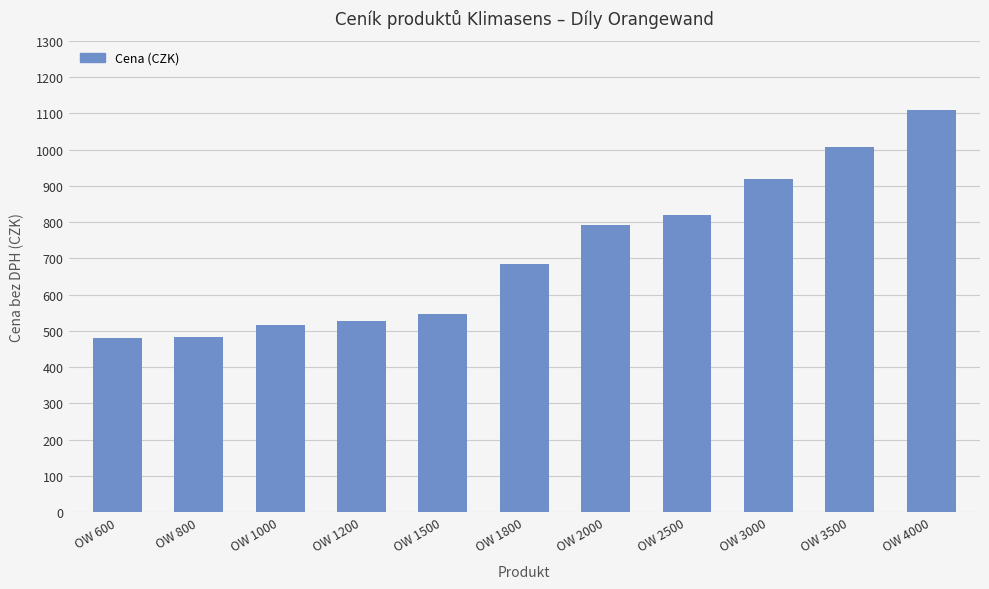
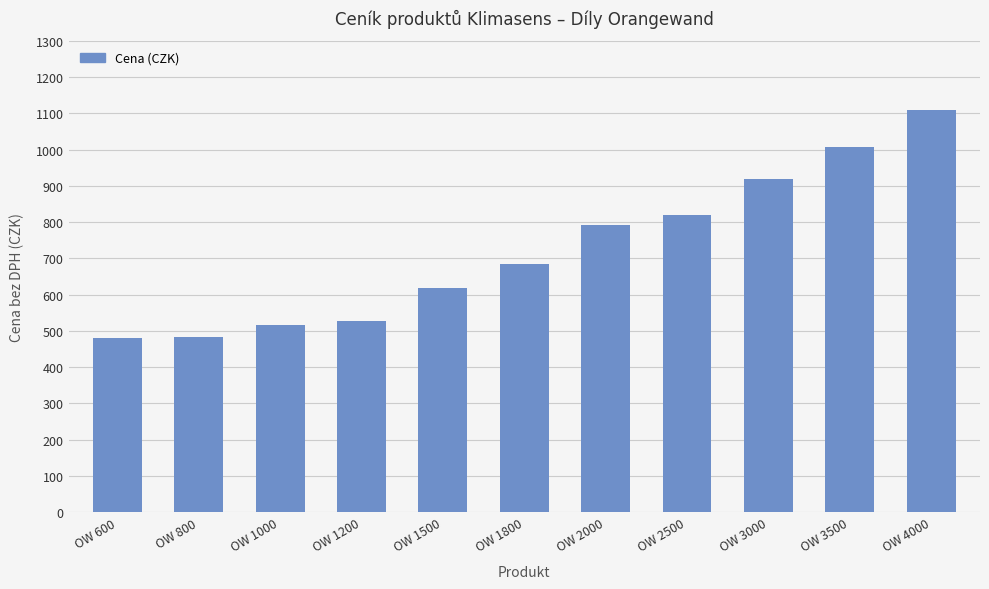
  {
    "OW 600": 480,
    "OW 800": 480,
    "OW 1000": 520,
    "OW 1200": 530,
-   "OW 1500": 550,
+   "OW 1500": 620,
    "OW 1800": 680,
    "OW 2000": 790,
    "OW 2500": 820,
    "OW 3000": 920,
    "OW 3500": 1010,
    "OW 4000": 1110
  }
